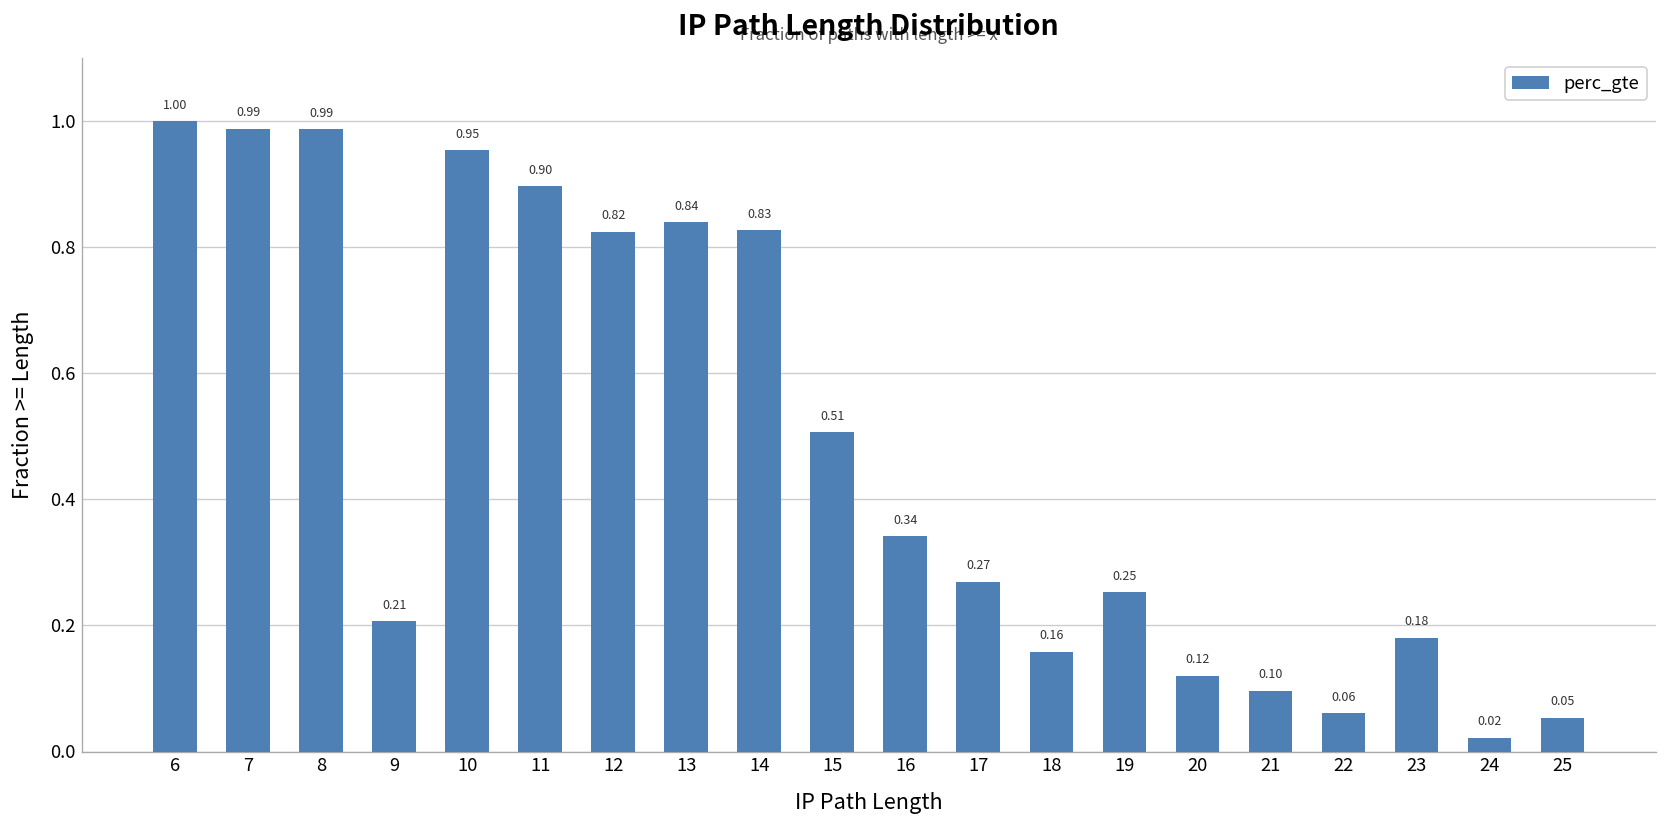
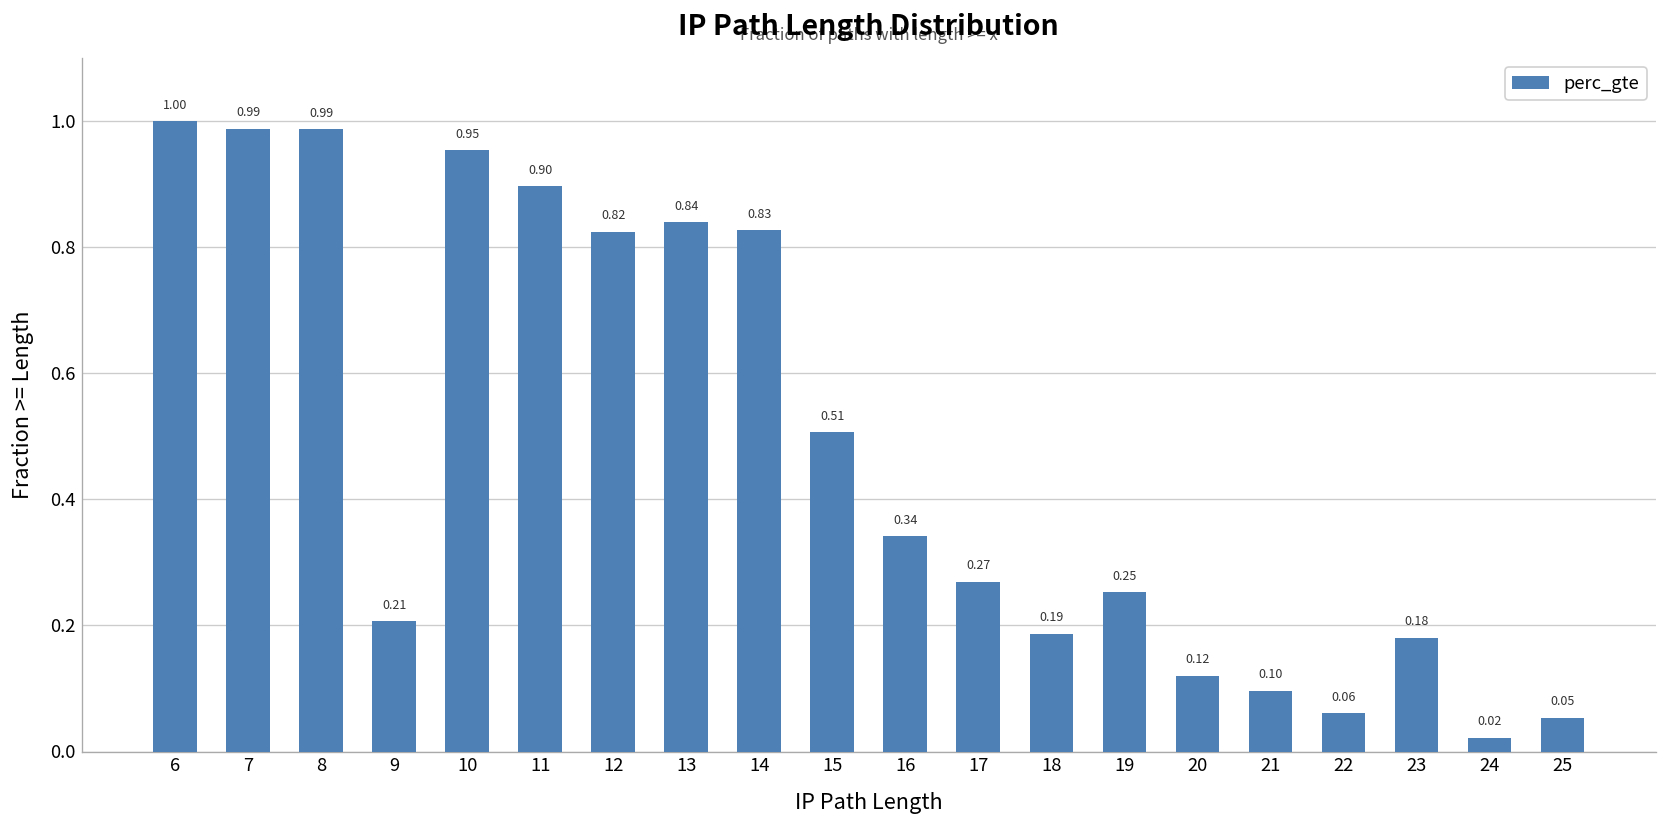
  {
    "6": 1.00,
    "7": 0.99,
    "8": 0.99,
    "9": 0.21,
    "10": 0.95,
    "11": 0.90,
    "12": 0.82,
    "13": 0.84,
    "14": 0.83,
    "15": 0.51,
    "16": 0.34,
    "17": 0.27,
-   "18": 0.16,
+   "18": 0.19,
    "19": 0.25,
    "20": 0.12,
    "21": 0.10,
    "22": 0.06,
    "23": 0.18,
    "24": 0.02,
    "25": 0.05
  }
